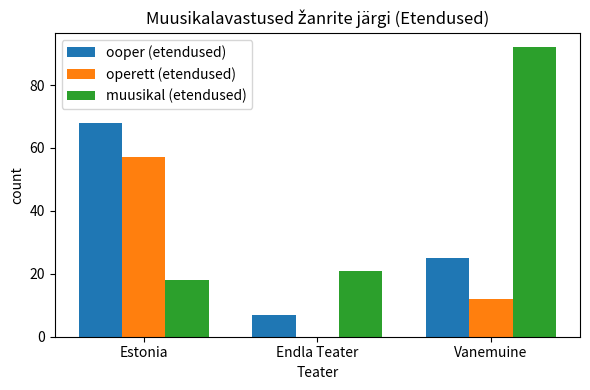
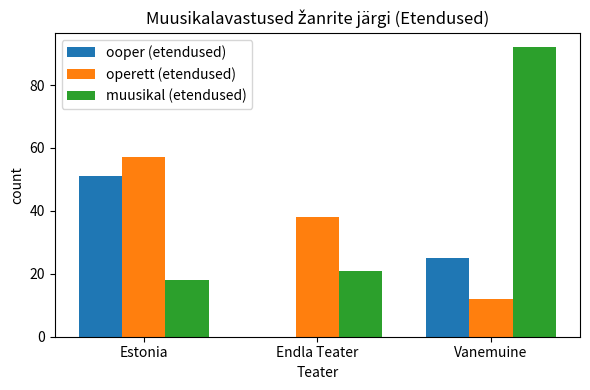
  {
    "ooper (etendused)": {
-     "Estonia": 68,
-     "Endla Teater": 7,
+     "Estonia": 51,
+     "Endla Teater": 0,
      "Vanemuine": 25
    },
    "operett (etendused)": {
      "Estonia": 57,
-     "Endla Teater": 0,
+     "Endla Teater": 38,
      "Vanemuine": 12
    },
    "muusikal (etendused)": {
      "Estonia": 18,
      "Endla Teater": 21,
      "Vanemuine": 92
    }
  }
